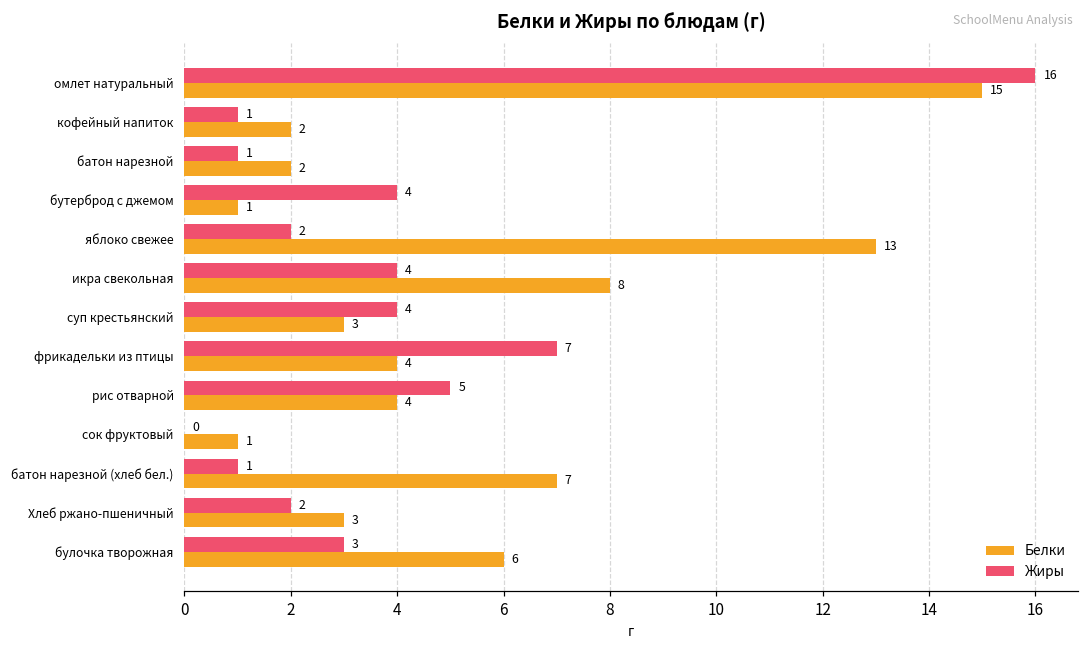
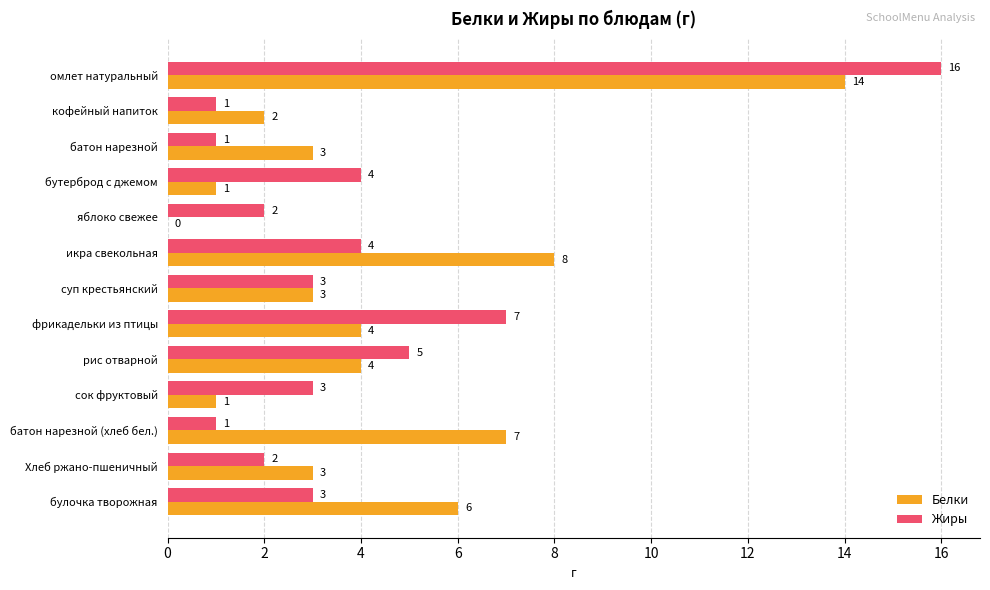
  {
    "Белки": {
-     "омлет натуральный": 15,
+     "омлет натуральный": 14,
      "кофейный напиток": 2,
-     "батон нарезной": 2,
+     "батон нарезной": 3,
      "бутерброд с джемом": 1,
-     "яблоко свежее": 13,
+     "яблоко свежее": 0,
      "икра свекольная": 8,
      "суп крестьянский": 3,
      "фрикадельки из птицы": 4,
      "рис отварной": 4,
      "сок фруктовый": 1,
      "батон нарезной (хлеб бел.)": 7,
      "Хлеб ржано-пшеничный": 3,
      "булочка творожная": 6
    },
    "Жиры": {
      "омлет натуральный": 16,
      "кофейный напиток": 1,
      "батон нарезной": 1,
      "бутерброд с джемом": 4,
      "яблоко свежее": 2,
      "икра свекольная": 4,
-     "суп крестьянский": 4,
+     "суп крестьянский": 3,
      "фрикадельки из птицы": 7,
      "рис отварной": 5,
-     "сок фруктовый": 0,
+     "сок фруктовый": 3,
      "батон нарезной (хлеб бел.)": 1,
      "Хлеб ржано-пшеничный": 2,
      "булочка творожная": 3
    }
  }
